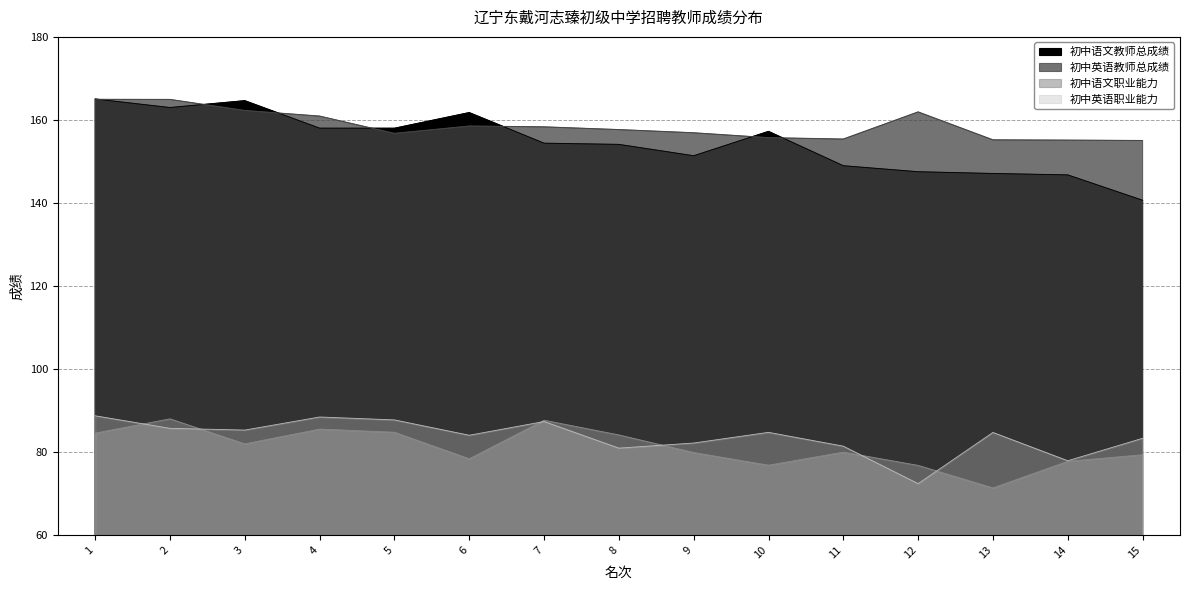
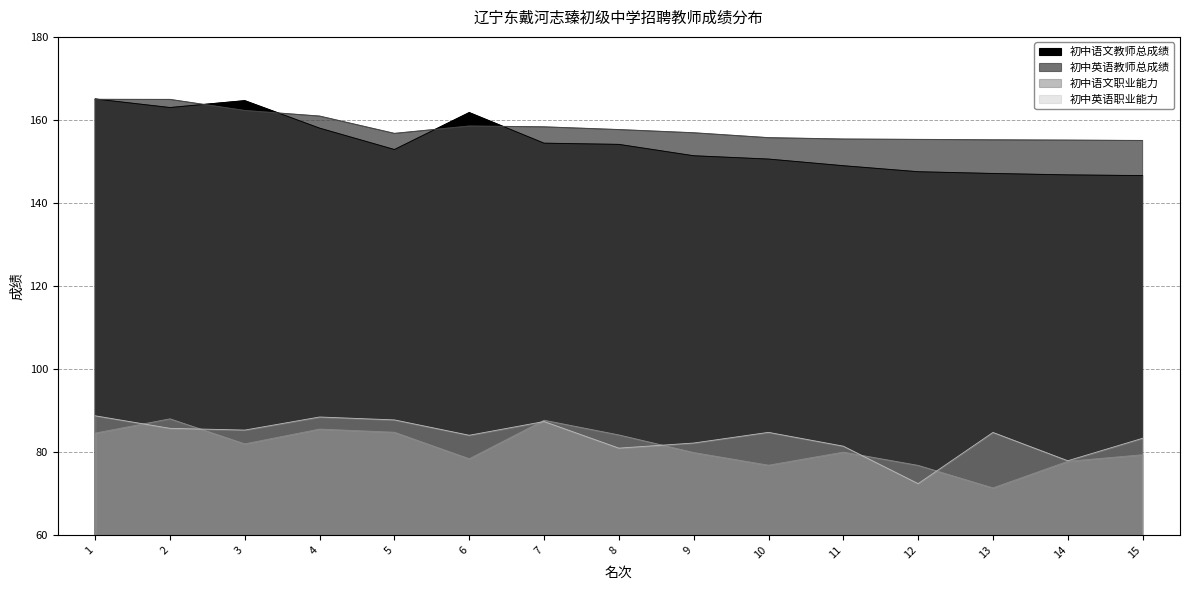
  {
    "初中语文教师总成绩": {
      "2": 163,
      "3": 165,
      "4": 158,
-     "5": 158,
+     "5": 153,
      "6": 162,
      "7": 154,
      "8": 154,
      "9": 151,
-     "10": 157,
+     "10": 151,
      "11": 149,
      "12": 148,
      "13": 147,
      "14": 147,
-     "15": 141
+     "15": 147
    },
    "初中英语教师总成绩": {
      "2": 165,
      "3": 162,
      "4": 161,
      "5": 157,
      "6": 159,
      "7": 158,
      "8": 158,
      "9": 157,
      "10": 156,
      "11": 155,
-     "12": 162,
+     "12": 155,
      "13": 155,
      "14": 155,
      "15": 155
    },
    "初中语文职业能力": {
      "1": 85,
      "2": 88,
      "3": 82,
      "4": 86,
      "5": 85,
      "6": 78,
      "8": 84,
      "9": 80,
      "10": 77,
      "11": 80,
      "12": 77,
      "13": 71,
      "15": 79
    },
    "初中英语职业能力": {
      "1": 89,
      "2": 86,
      "3": 85,
      "4": 88,
      "5": 88,
      "6": 84,
      "8": 81,
      "9": 82,
      "10": 85,
      "11": 81,
      "12": 72,
      "13": 85,
      "15": 83
    }
  }
